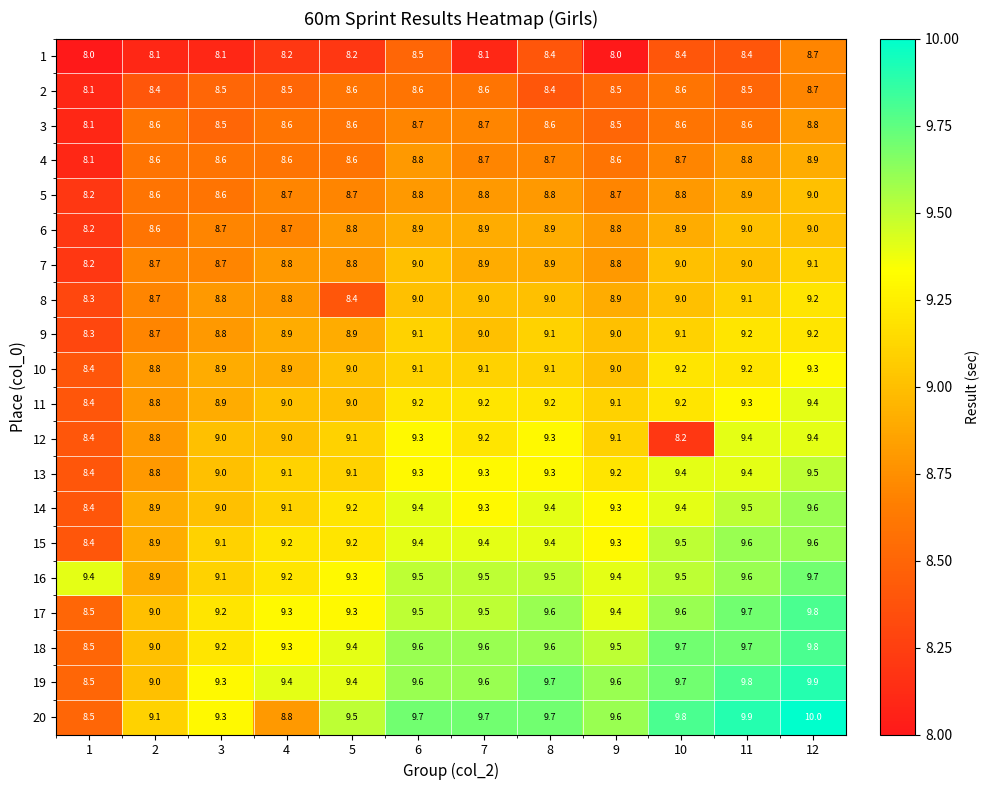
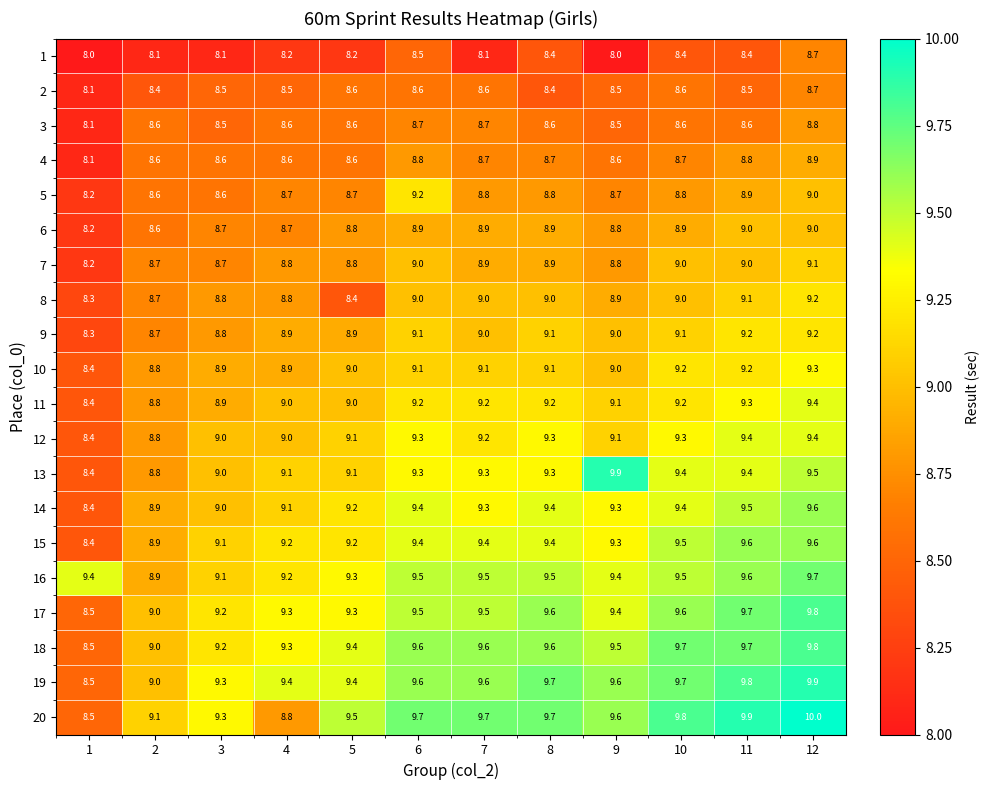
  {
    "5": {
      "1": 8.2,
      "2": 8.6,
      "3": 8.6,
      "4": 8.7,
      "5": 8.7,
-     "6": 8.8,
+     "6": 9.2,
      "7": 8.8,
      "8": 8.8,
      "9": 8.7,
      "10": 8.8,
      "11": 8.9,
      "12": 9.0
    },
    "12": {
      "1": 8.4,
      "2": 8.8,
      "3": 9.0,
      "4": 9.0,
      "5": 9.1,
      "6": 9.3,
      "7": 9.2,
      "8": 9.3,
      "9": 9.1,
-     "10": 8.2,
+     "10": 9.3,
      "11": 9.4,
      "12": 9.4
    },
    "13": {
      "1": 8.4,
      "2": 8.8,
      "3": 9.0,
      "4": 9.1,
      "5": 9.1,
      "6": 9.3,
      "7": 9.3,
      "8": 9.3,
-     "9": 9.2,
+     "9": 9.9,
      "10": 9.4,
      "11": 9.4,
      "12": 9.5
    }
  }
